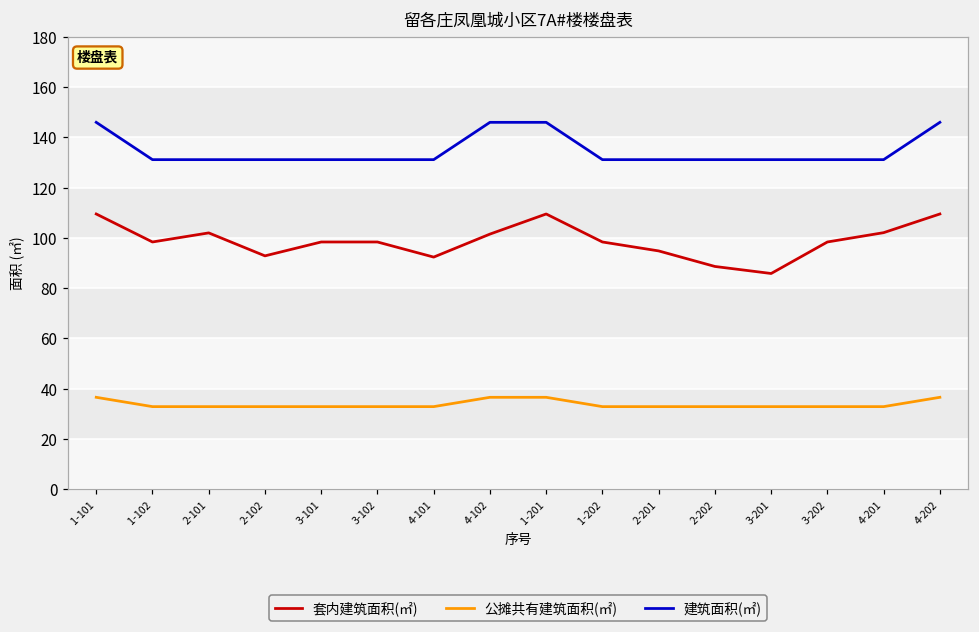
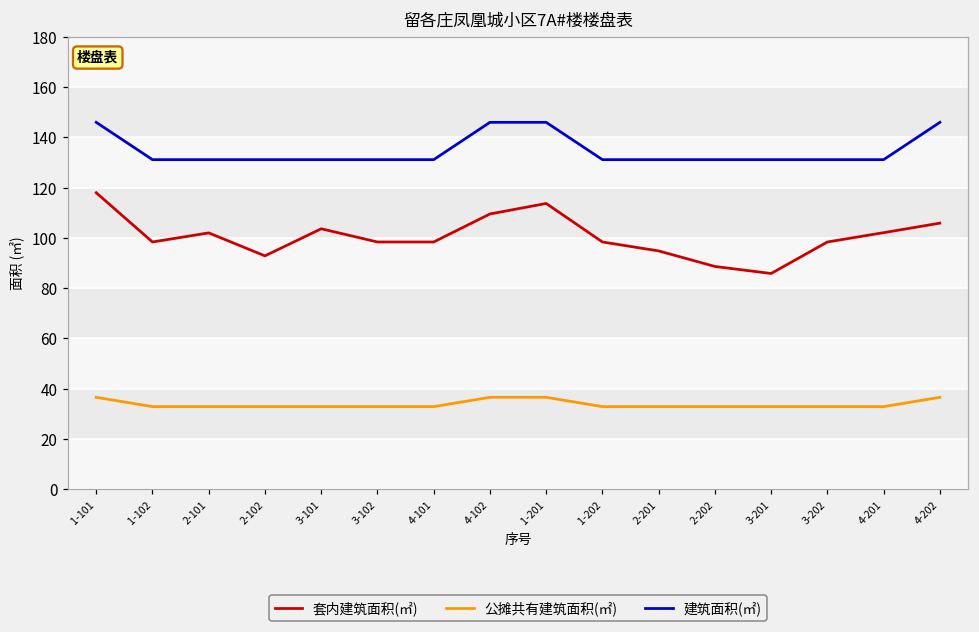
  {
    "套内建筑面积(㎡)": {
-     "1-101": 110,
+     "1-101": 118,
      "1-102": 98,
      "2-101": 102,
      "2-102": 93,
-     "3-101": 98,
+     "3-101": 104,
      "3-102": 98,
-     "4-101": 92,
-     "4-102": 102,
-     "1-201": 110,
+     "4-101": 98,
+     "4-102": 110,
+     "1-201": 114,
      "1-202": 98,
      "2-201": 95,
      "2-202": 89,
      "3-201": 86,
      "3-202": 98,
      "4-201": 102,
-     "4-202": 110
+     "4-202": 106
    },
    "公摊共有建筑面积(㎡)": {
      "1-101": 37,
      "1-102": 33,
      "2-101": 33,
      "2-102": 33,
      "3-101": 33,
      "3-102": 33,
      "4-101": 33,
      "4-102": 37,
      "1-201": 37,
      "1-202": 33,
      "2-201": 33,
      "2-202": 33,
      "3-201": 33,
      "3-202": 33,
      "4-201": 33,
      "4-202": 37
    },
    "建筑面积(㎡)": {
      "1-101": 146,
      "1-102": 131,
      "2-101": 131,
      "2-102": 131,
      "3-101": 131,
      "3-102": 131,
      "4-101": 131,
      "4-102": 146,
      "1-201": 146,
      "1-202": 131,
      "2-201": 131,
      "2-202": 131,
      "3-201": 131,
      "3-202": 131,
      "4-201": 131,
      "4-202": 146
    }
  }
